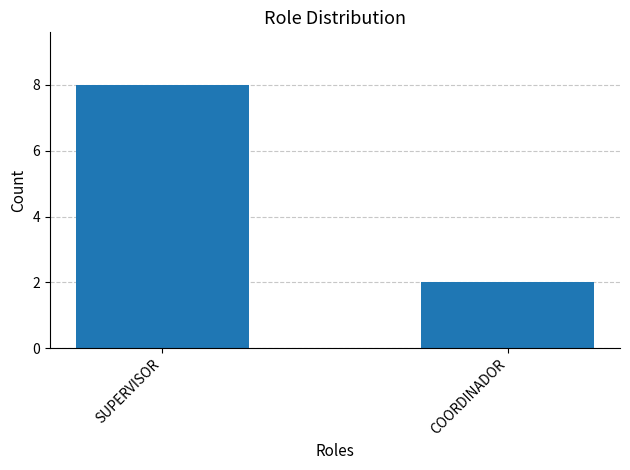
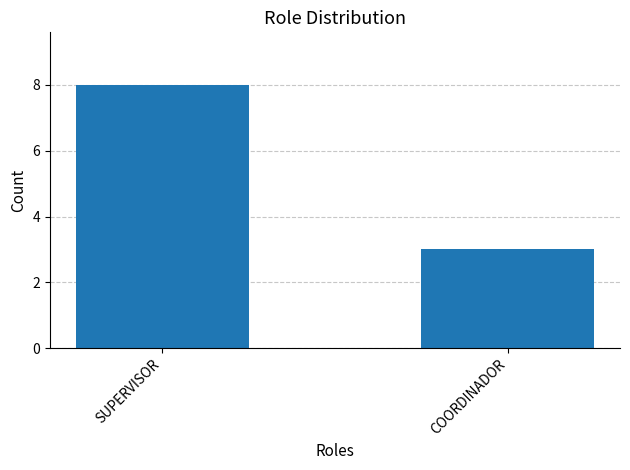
  {
    "SUPERVISOR": 8,
-   "COORDINADOR": 2
+   "COORDINADOR": 3
  }
